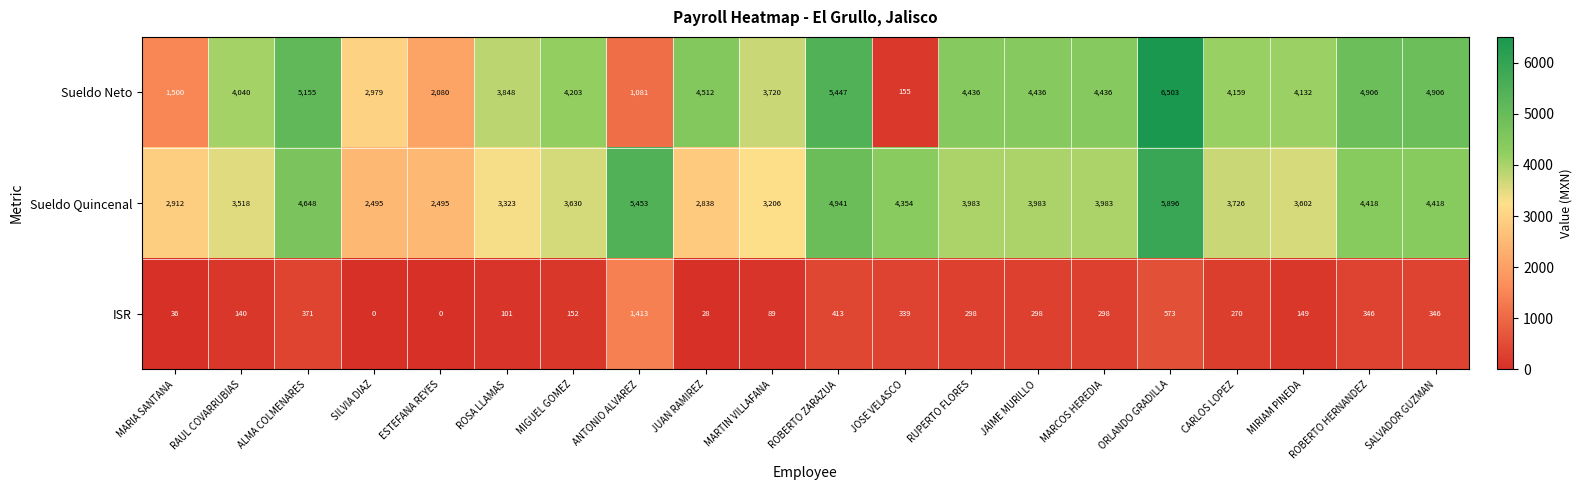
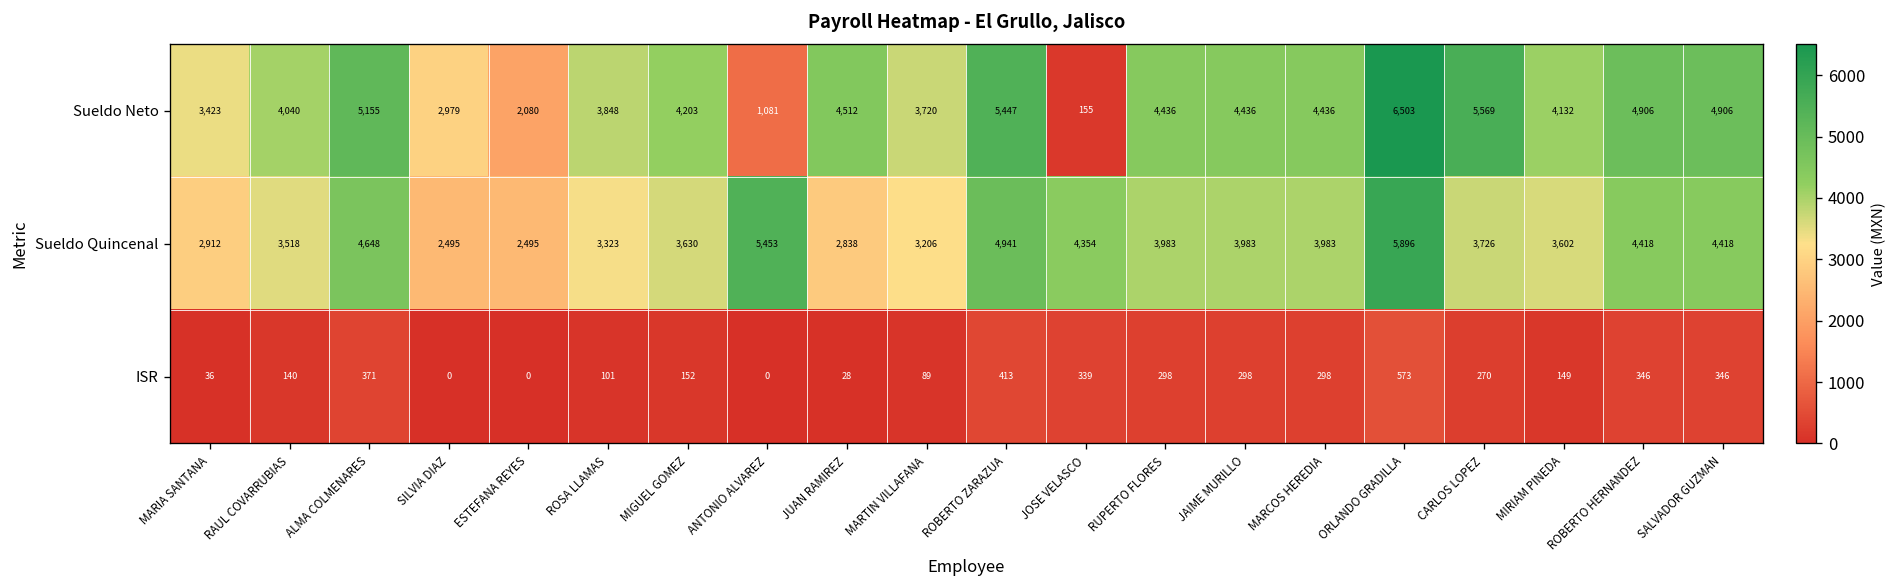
  {
    "Sueldo Neto": {
-     "MARIA SANTANA": "1,500",
+     "MARIA SANTANA": "3,423",
      "RAUL COVARRUBIAS": "4,040",
      "ALMA COLMENARES": "5,155",
      "SILVIA DIAZ": "2,979",
      "ESTEFANA REYES": "2,080",
      "ROSA LLAMAS": "3,848",
      "MIGUEL GOMEZ": "4,203",
      "ANTONIO ALVAREZ": "1,081",
      "JUAN RAMIREZ": "4,512",
      "MARTIN VILLAFANA": "3,720",
      "ROBERTO ZARAZUA": "5,447",
      "JOSE VELASCO": "155",
      "RUPERTO FLORES": "4,436",
      "JAIME MURILLO": "4,436",
      "MARCOS HEREDIA": "4,436",
      "ORLANDO GRADILLA": "6,503",
-     "CARLOS LOPEZ": "4,159",
+     "CARLOS LOPEZ": "5,569",
      "MIRIAM PINEDA": "4,132",
      "ROBERTO HERNANDEZ": "4,906",
      "SALVADOR GUZMAN": "4,906"
    },
    "Sueldo Quincenal": {
      "MARIA SANTANA": "2,912",
      "RAUL COVARRUBIAS": "3,518",
      "ALMA COLMENARES": "4,648",
      "SILVIA DIAZ": "2,495",
      "ESTEFANA REYES": "2,495",
      "ROSA LLAMAS": "3,323",
      "MIGUEL GOMEZ": "3,630",
      "ANTONIO ALVAREZ": "5,453",
      "JUAN RAMIREZ": "2,838",
      "MARTIN VILLAFANA": "3,206",
      "ROBERTO ZARAZUA": "4,941",
      "JOSE VELASCO": "4,354",
      "RUPERTO FLORES": "3,983",
      "JAIME MURILLO": "3,983",
      "MARCOS HEREDIA": "3,983",
      "ORLANDO GRADILLA": "5,896",
      "CARLOS LOPEZ": "3,726",
      "MIRIAM PINEDA": "3,602",
      "ROBERTO HERNANDEZ": "4,418",
      "SALVADOR GUZMAN": "4,418"
    },
    "ISR": {
      "MARIA SANTANA": "36",
      "RAUL COVARRUBIAS": "140",
      "ALMA COLMENARES": "371",
      "SILVIA DIAZ": "0",
      "ESTEFANA REYES": "0",
      "ROSA LLAMAS": "101",
      "MIGUEL GOMEZ": "152",
-     "ANTONIO ALVAREZ": "1,413",
+     "ANTONIO ALVAREZ": "0",
      "JUAN RAMIREZ": "28",
      "MARTIN VILLAFANA": "89",
      "ROBERTO ZARAZUA": "413",
      "JOSE VELASCO": "339",
      "RUPERTO FLORES": "298",
      "JAIME MURILLO": "298",
      "MARCOS HEREDIA": "298",
      "ORLANDO GRADILLA": "573",
      "CARLOS LOPEZ": "270",
      "MIRIAM PINEDA": "149",
      "ROBERTO HERNANDEZ": "346",
      "SALVADOR GUZMAN": "346"
    }
  }
